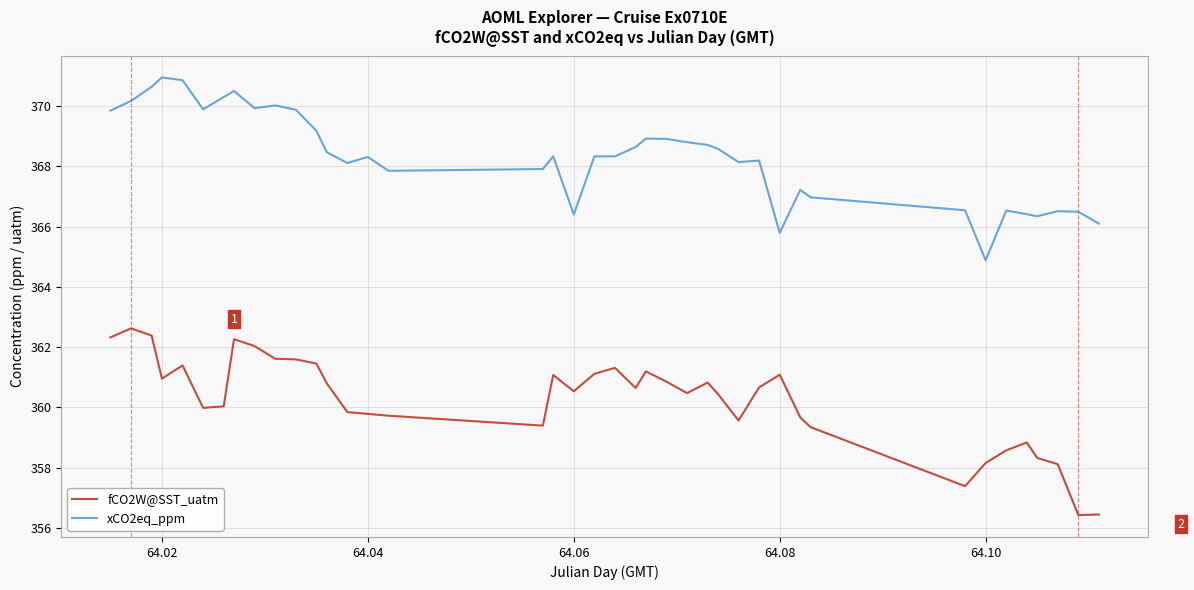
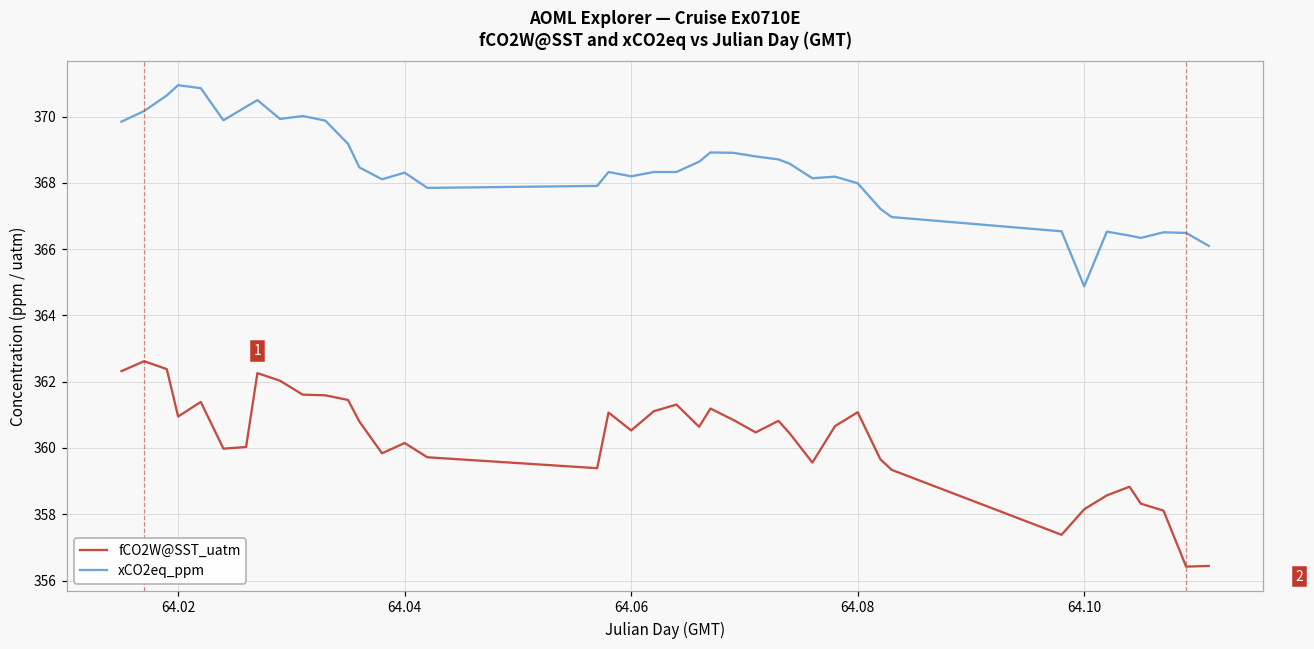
  {
    "fCO2W@SST_uatm": {
      "64.02": 361.0,
-     "64.04": 359.8,
+     "64.04": 360.2,
      "64.06": 360.5,
      "64.08": 361.1,
      "64.10": 358.2
    },
    "xCO2eq_ppm": {
      "64.02": 371.0,
      "64.04": 368.3,
-     "64.06": 366.4,
-     "64.08": 365.8,
+     "64.06": 368.2,
+     "64.08": 368.0,
      "64.10": 364.9
    }
  }
